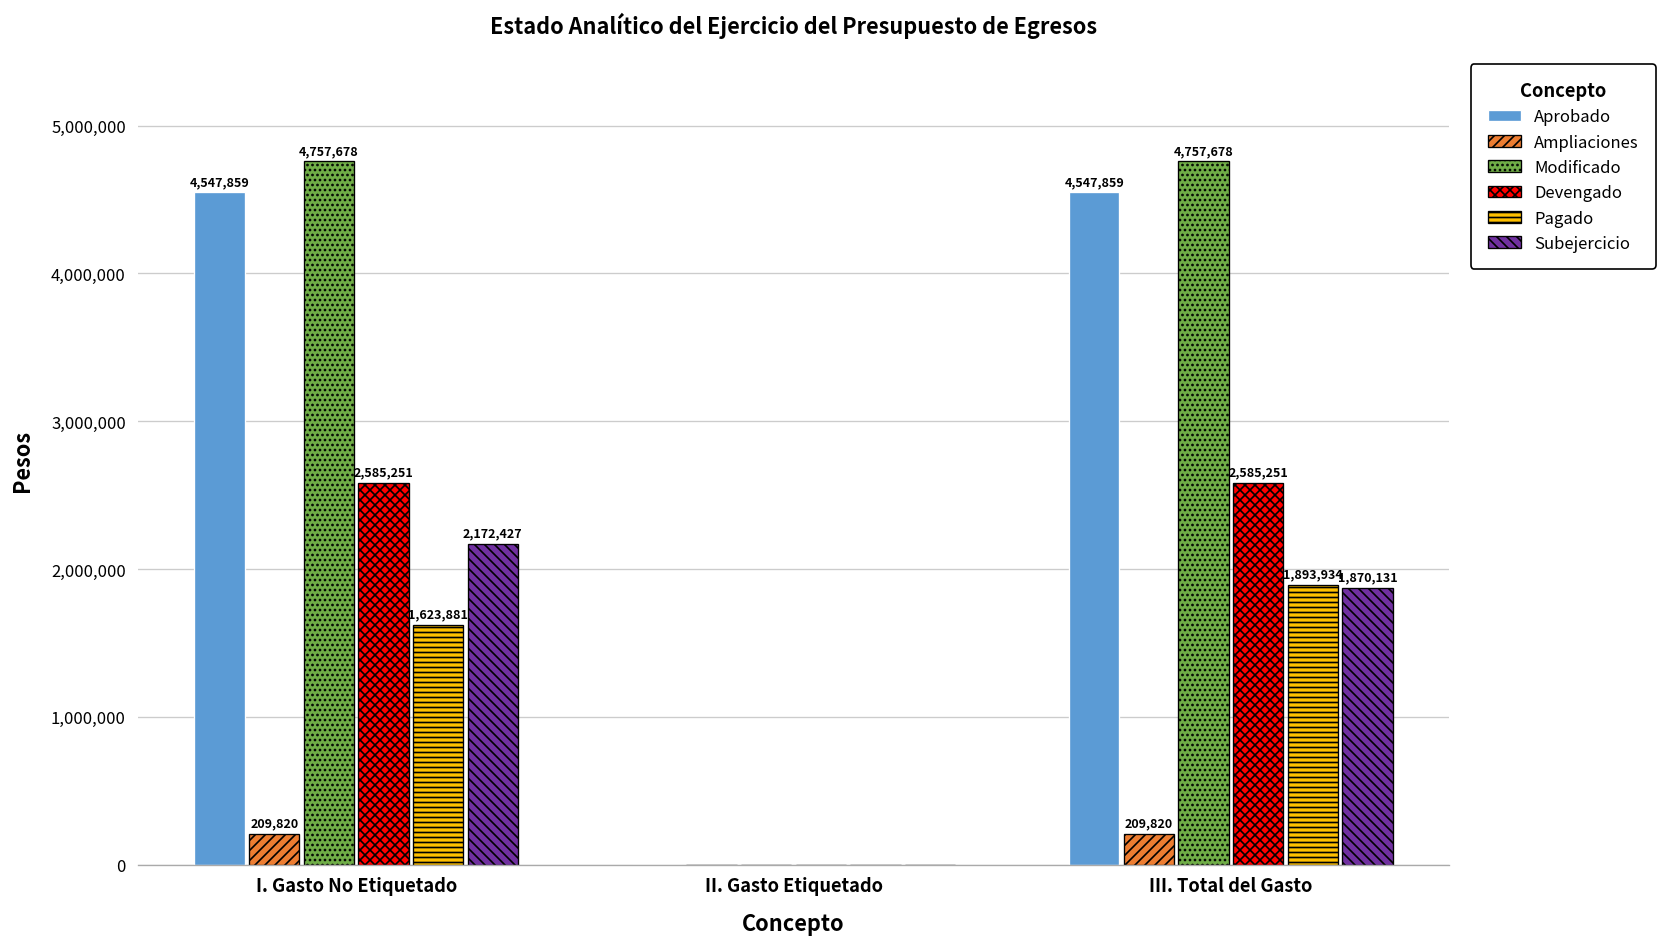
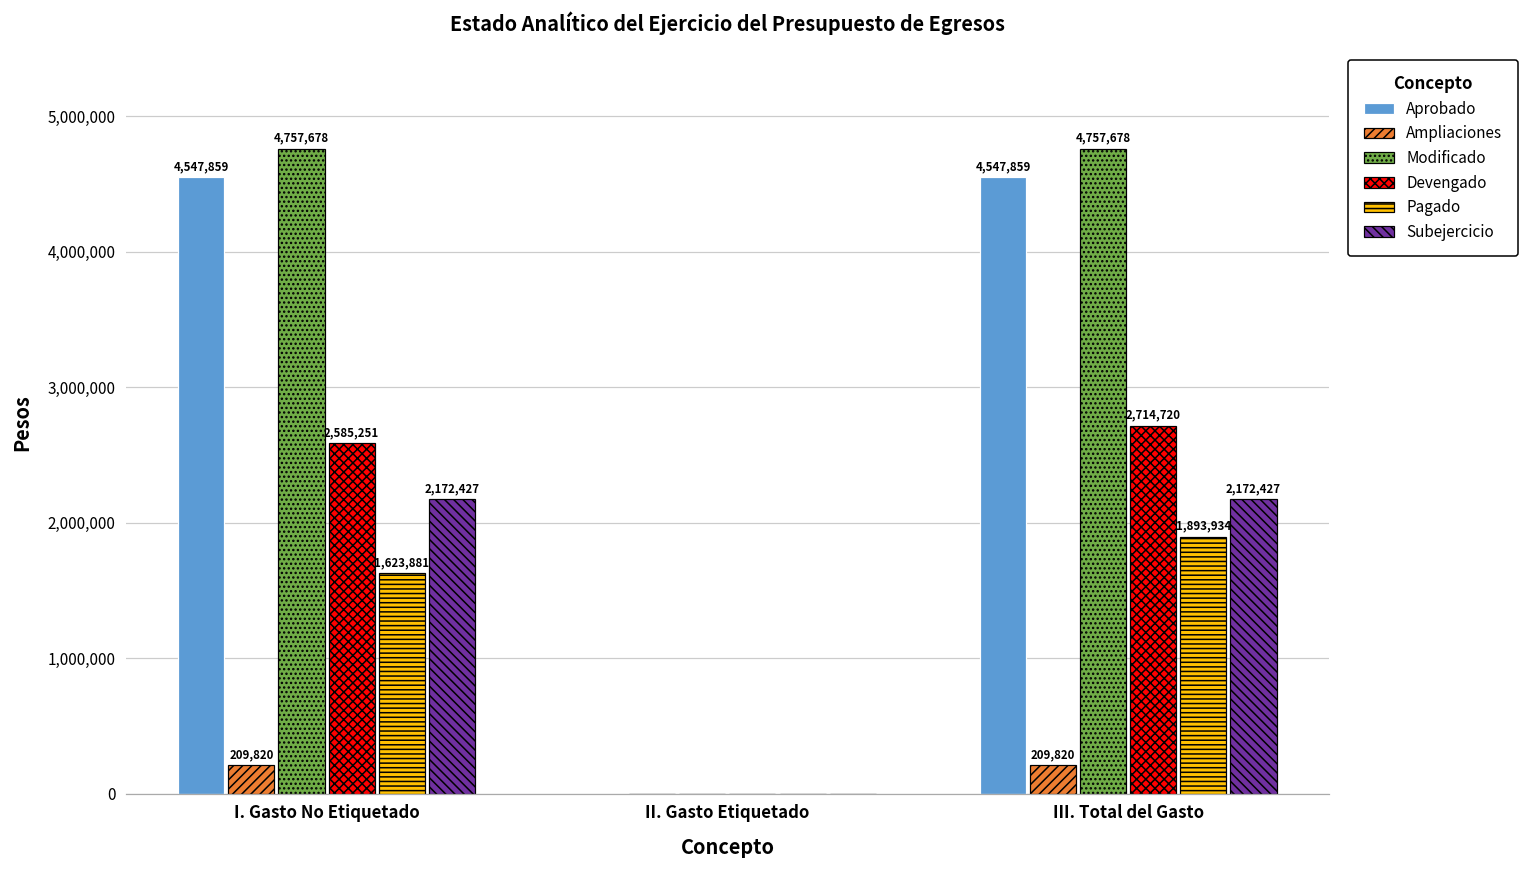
  {
    "Aprobado": {
      "I. Gasto No Etiquetado": "4,547,859",
      "III. Total del Gasto": "4,547,859"
    },
    "Ampliaciones": {
      "I. Gasto No Etiquetado": "209,820",
      "III. Total del Gasto": "209,820"
    },
    "Modificado": {
      "I. Gasto No Etiquetado": "4,757,678",
      "III. Total del Gasto": "4,757,678"
    },
    "Devengado": {
      "I. Gasto No Etiquetado": "2,585,251",
-     "III. Total del Gasto": "2,585,251"
+     "III. Total del Gasto": "2,714,720"
    },
    "Pagado": {
      "I. Gasto No Etiquetado": "1,623,881",
      "III. Total del Gasto": "1,893,934"
    },
    "Subejercicio": {
      "I. Gasto No Etiquetado": "2,172,427",
-     "III. Total del Gasto": "1,870,131"
+     "III. Total del Gasto": "2,172,427"
    }
  }
